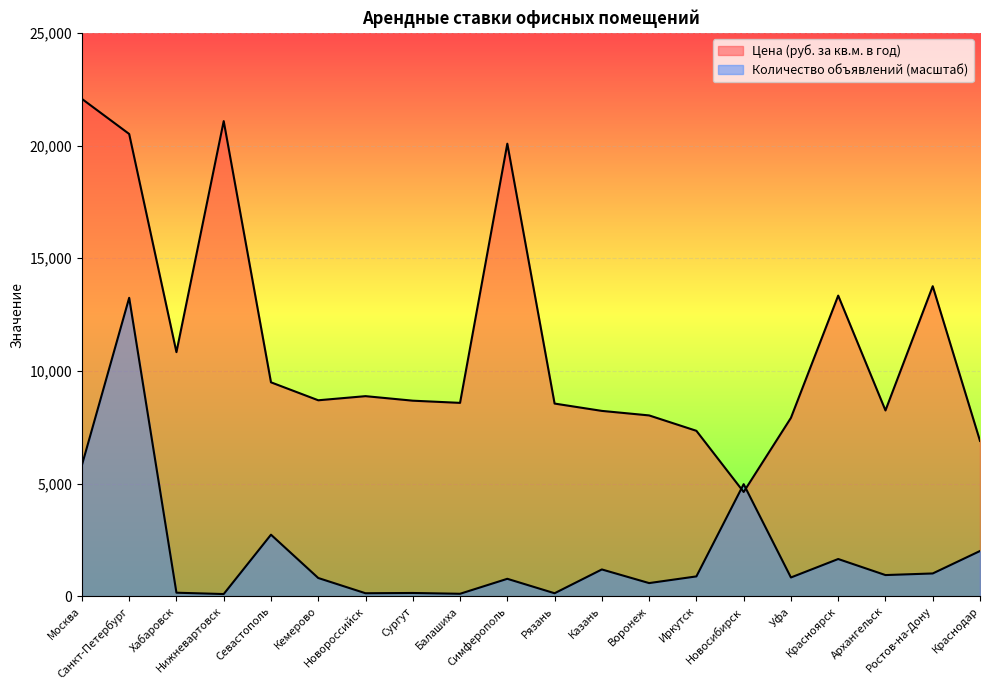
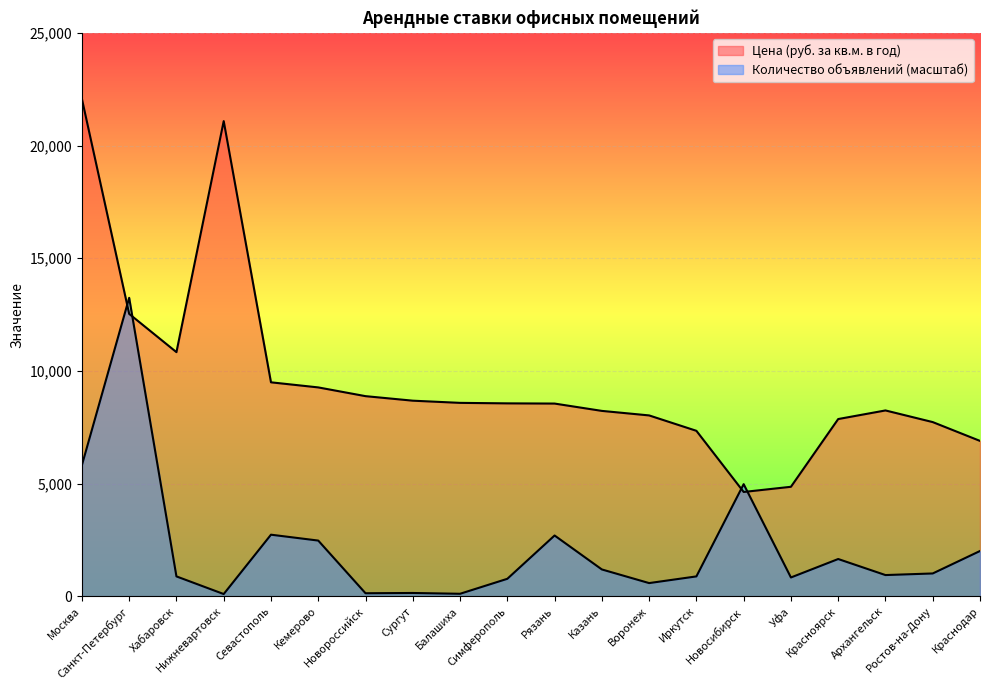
  {
    "Цена (руб. за кв.м. в год)": {
      "Москва": "22,100",
-     "Санкт-Петербург": "20,500",
+     "Санкт-Петербург": "12,500",
      "Хабаровск": "10,800",
      "Нижневартовск": "21,100",
      "Севастополь": "9,500",
-     "Кемерово": "8,700",
+     "Кемерово": "9,300",
      "Новороссийск": "8,900",
      "Сургут": "8,700",
      "Балашиха": "8,600",
-     "Симферополь": "20,100",
+     "Симферополь": "8,600",
      "Рязань": "8,500",
      "Казань": "8,200",
      "Воронеж": "8,000",
      "Иркутск": "7,300",
      "Новосибирск": "4,600",
-     "Уфа": "7,900",
-     "Красноярск": "13,300",
+     "Уфа": "4,900",
+     "Красноярск": "7,900",
      "Архангельск": "8,200",
-     "Ростов-на-Дону": "13,800",
+     "Ростов-на-Дону": "7,700",
      "Краснодар": "6,900"
    },
    "Количество объявлений (масштаб)": {
      "Москва": "5,800",
      "Санкт-Петербург": "13,200",
-     "Хабаровск": "200",
+     "Хабаровск": "900",
      "Нижневартовск": "100",
      "Севастополь": "2,700",
-     "Кемерово": "800",
+     "Кемерово": "2,500",
      "Новороссийск": "100",
      "Сургут": "100",
      "Балашиха": "100",
      "Симферополь": "800",
-     "Рязань": "100",
+     "Рязань": "2,700",
      "Казань": "1,200",
      "Воронеж": "600",
      "Иркутск": "900",
      "Новосибирск": "5,000",
      "Уфа": "800",
      "Красноярск": "1,600",
      "Архангельск": "900",
      "Ростов-на-Дону": "1,000",
      "Краснодар": "2,000"
    }
  }
